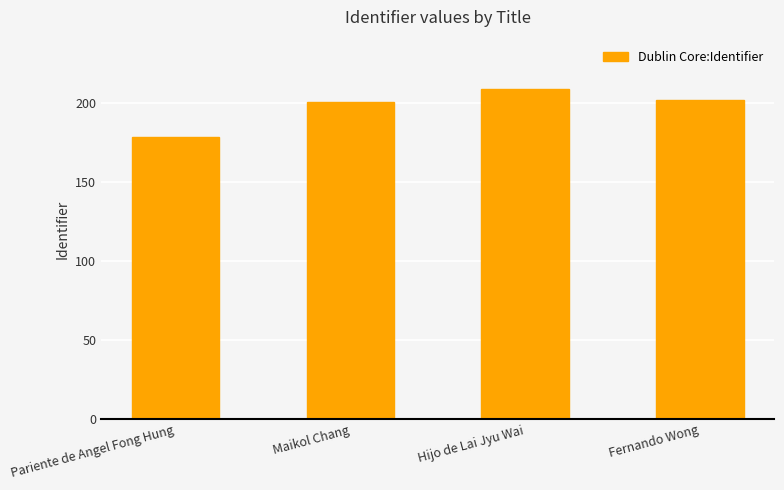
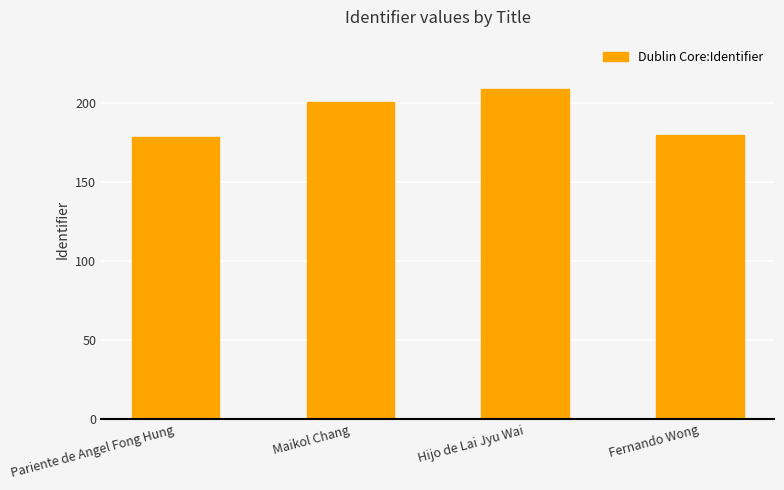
  {
    "Pariente de Angel Fong Hung": 179,
    "Maikol Chang": 201,
    "Hijo de Lai Jyu Wai": 209,
-   "Fernando Wong": 202
+   "Fernando Wong": 180
  }
